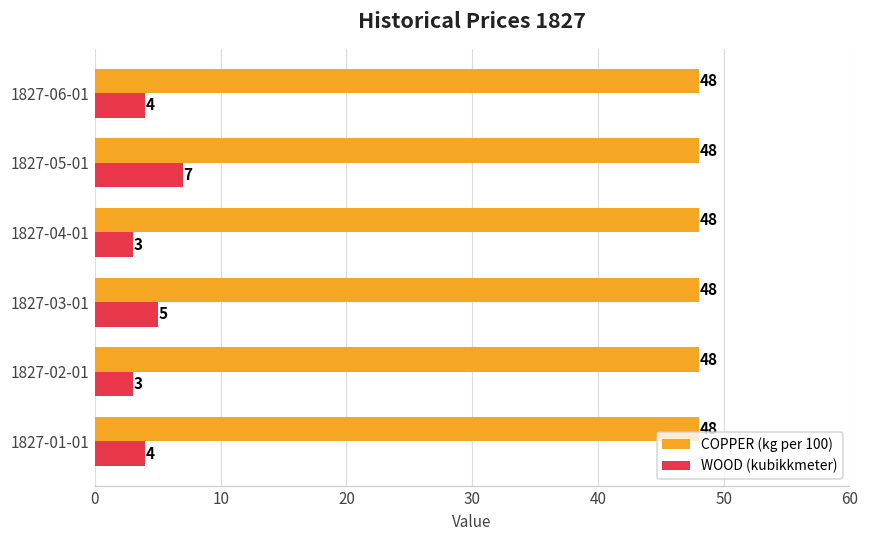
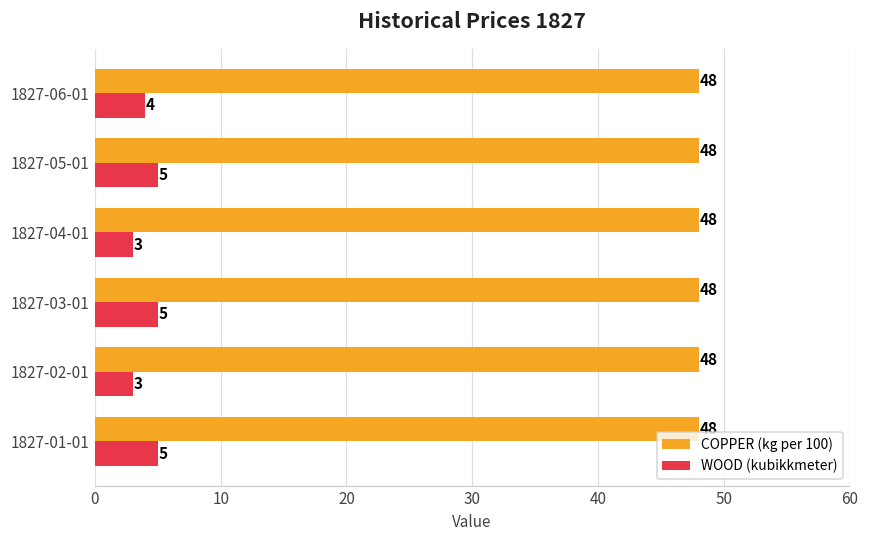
  {
    "COPPER (kg per 100)": {
      "1827-06-01": 48,
      "1827-05-01": 48,
      "1827-04-01": 48,
      "1827-03-01": 48,
      "1827-02-01": 48
    },
    "WOOD (kubikkmeter)": {
      "1827-06-01": 4,
-     "1827-05-01": 7,
+     "1827-05-01": 5,
      "1827-04-01": 3,
      "1827-03-01": 5,
      "1827-02-01": 3,
-     "1827-01-01": 4
+     "1827-01-01": 5
    }
  }
